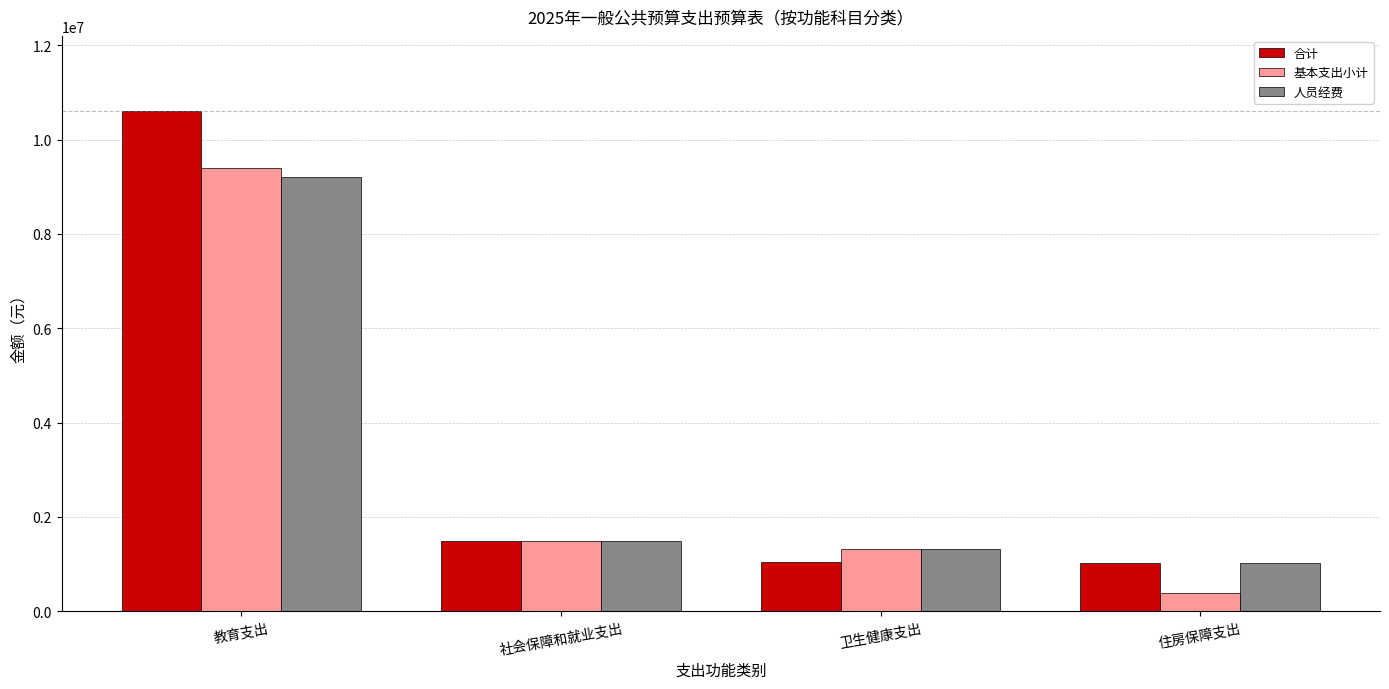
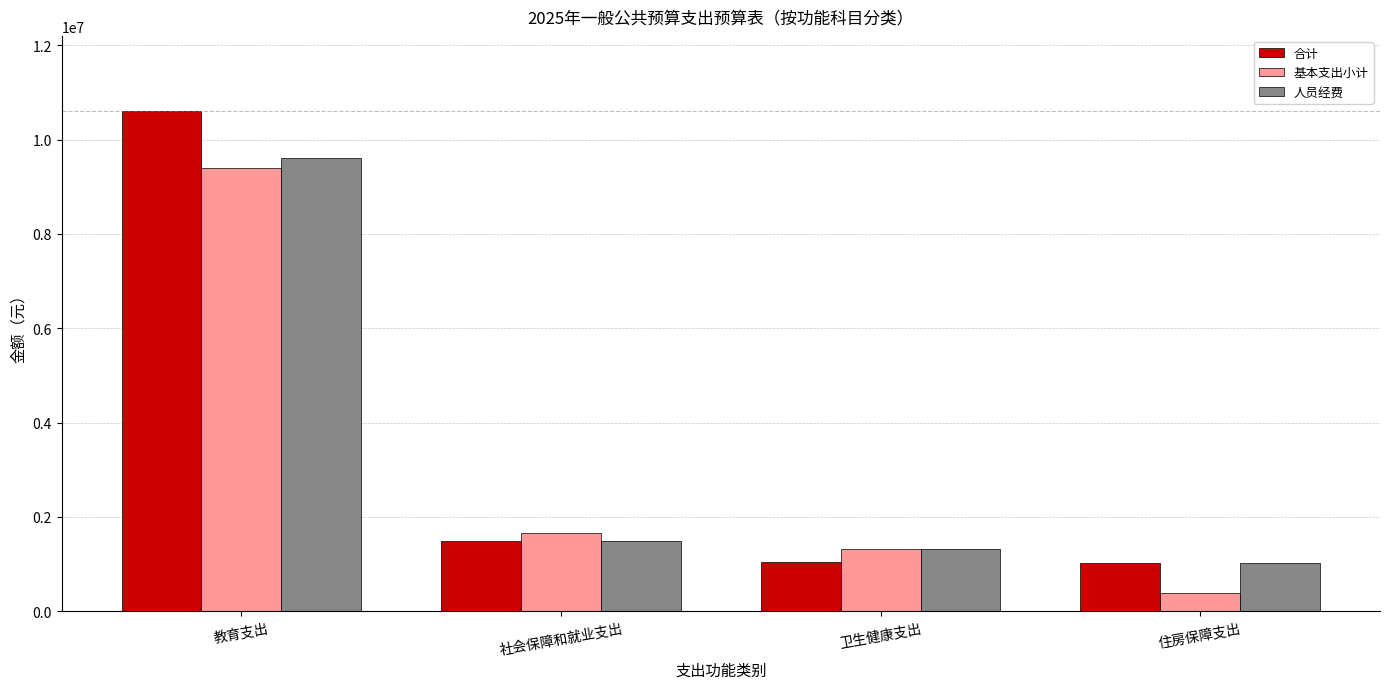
  {
    "合计": {
      "教育支出": 10600000,
      "社会保障和就业支出": 1500000,
      "卫生健康支出": 1000000,
      "住房保障支出": 1000000
    },
    "基本支出小计": {
      "教育支出": 9400000,
-     "社会保障和就业支出": 1500000,
+     "社会保障和就业支出": 1700000,
      "卫生健康支出": 1300000,
      "住房保障支出": 400000
    },
    "人员经费": {
-     "教育支出": 9200000,
+     "教育支出": 9600000,
      "社会保障和就业支出": 1500000,
      "卫生健康支出": 1300000,
      "住房保障支出": 1000000
    }
  }
